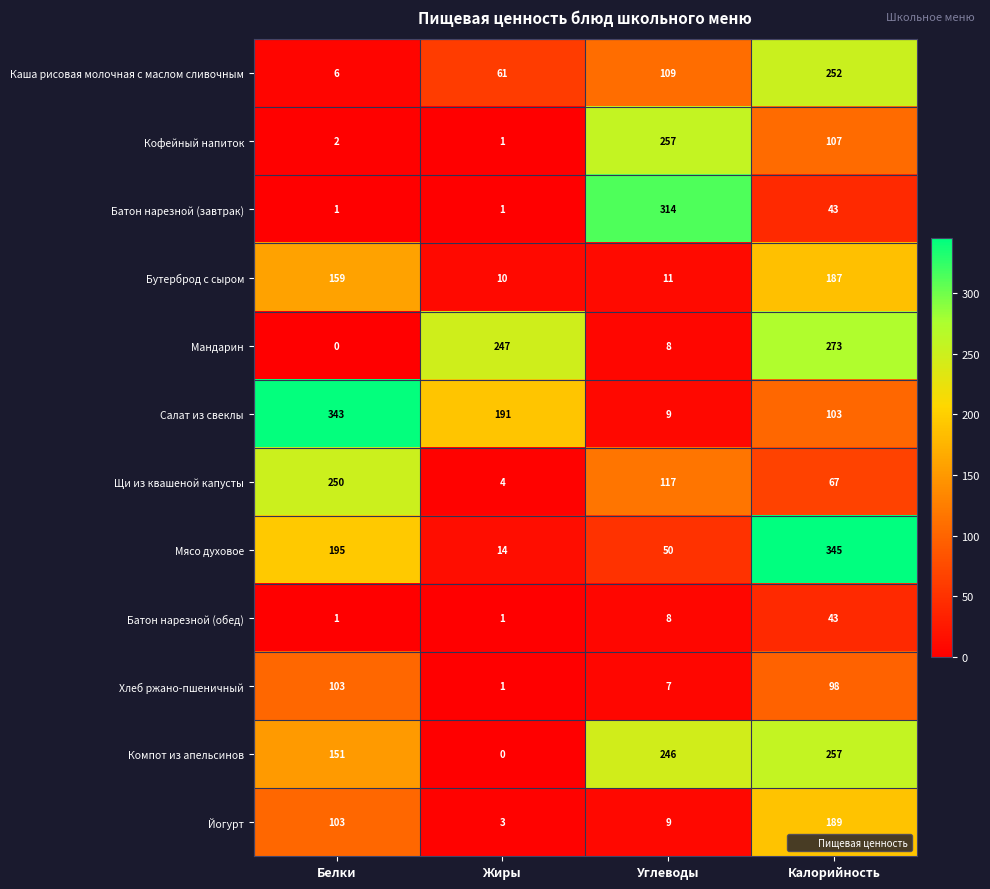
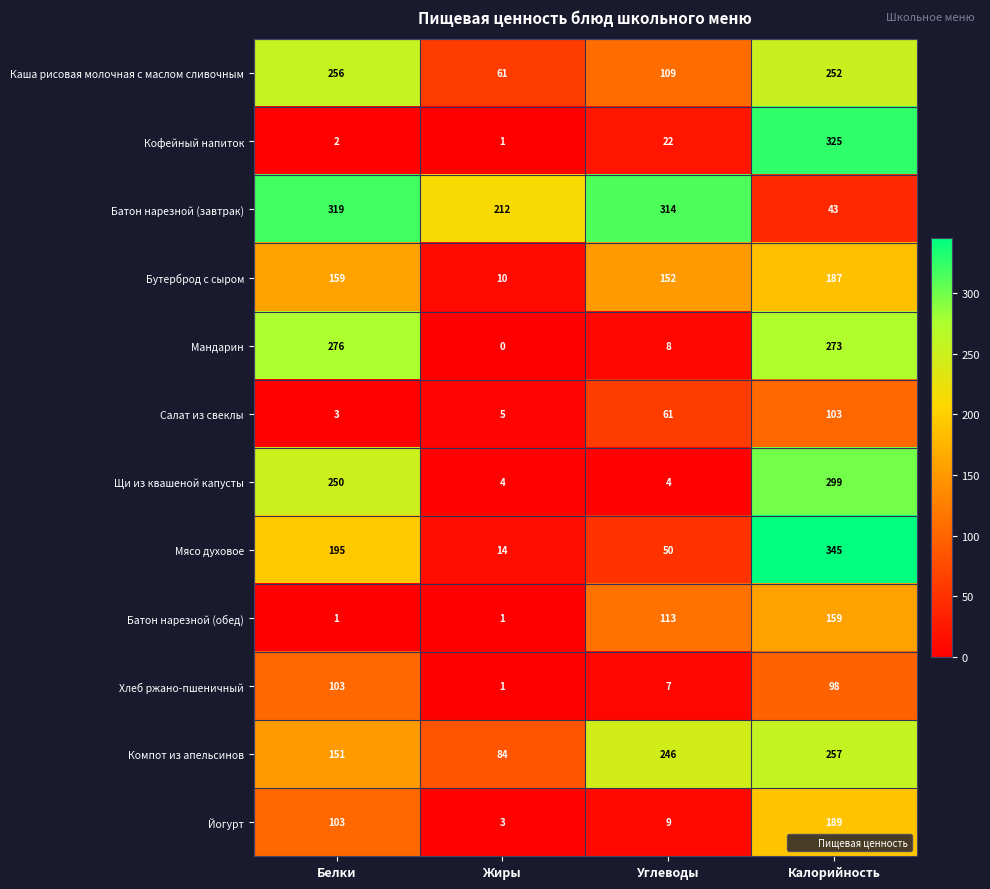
  {
    "Каша рисовая молочная с маслом сливочным": {
-     "Белки": 6,
+     "Белки": 256,
      "Жиры": 61,
      "Углеводы": 109,
      "Калорийность": 252
    },
    "Кофейный напиток": {
      "Белки": 2,
      "Жиры": 1,
-     "Углеводы": 257,
-     "Калорийность": 107
+     "Углеводы": 22,
+     "Калорийность": 325
    },
    "Батон нарезной (завтрак)": {
-     "Белки": 1,
-     "Жиры": 1,
+     "Белки": 319,
+     "Жиры": 212,
      "Углеводы": 314,
      "Калорийность": 43
    },
    "Бутерброд с сыром": {
      "Белки": 159,
      "Жиры": 10,
-     "Углеводы": 11,
+     "Углеводы": 152,
      "Калорийность": 187
    },
    "Мандарин": {
-     "Белки": 0,
-     "Жиры": 247,
+     "Белки": 276,
+     "Жиры": 0,
      "Углеводы": 8,
      "Калорийность": 273
    },
    "Салат из свеклы": {
-     "Белки": 343,
-     "Жиры": 191,
-     "Углеводы": 9,
+     "Белки": 3,
+     "Жиры": 5,
+     "Углеводы": 61,
      "Калорийность": 103
    },
    "Щи из квашеной капусты": {
      "Белки": 250,
      "Жиры": 4,
-     "Углеводы": 117,
-     "Калорийность": 67
+     "Углеводы": 4,
+     "Калорийность": 299
    },
    "Мясо духовое": {
      "Белки": 195,
      "Жиры": 14,
      "Углеводы": 50,
      "Калорийность": 345
    },
    "Батон нарезной (обед)": {
      "Белки": 1,
      "Жиры": 1,
-     "Углеводы": 8,
-     "Калорийность": 43
+     "Углеводы": 113,
+     "Калорийность": 159
    },
    "Хлеб ржано-пшеничный": {
      "Белки": 103,
      "Жиры": 1,
      "Углеводы": 7,
      "Калорийность": 98
    },
    "Компот из апельсинов": {
      "Белки": 151,
-     "Жиры": 0,
+     "Жиры": 84,
      "Углеводы": 246,
      "Калорийность": 257
    },
    "Йогурт": {
      "Белки": 103,
      "Жиры": 3,
      "Углеводы": 9,
      "Калорийность": 189
    }
  }
